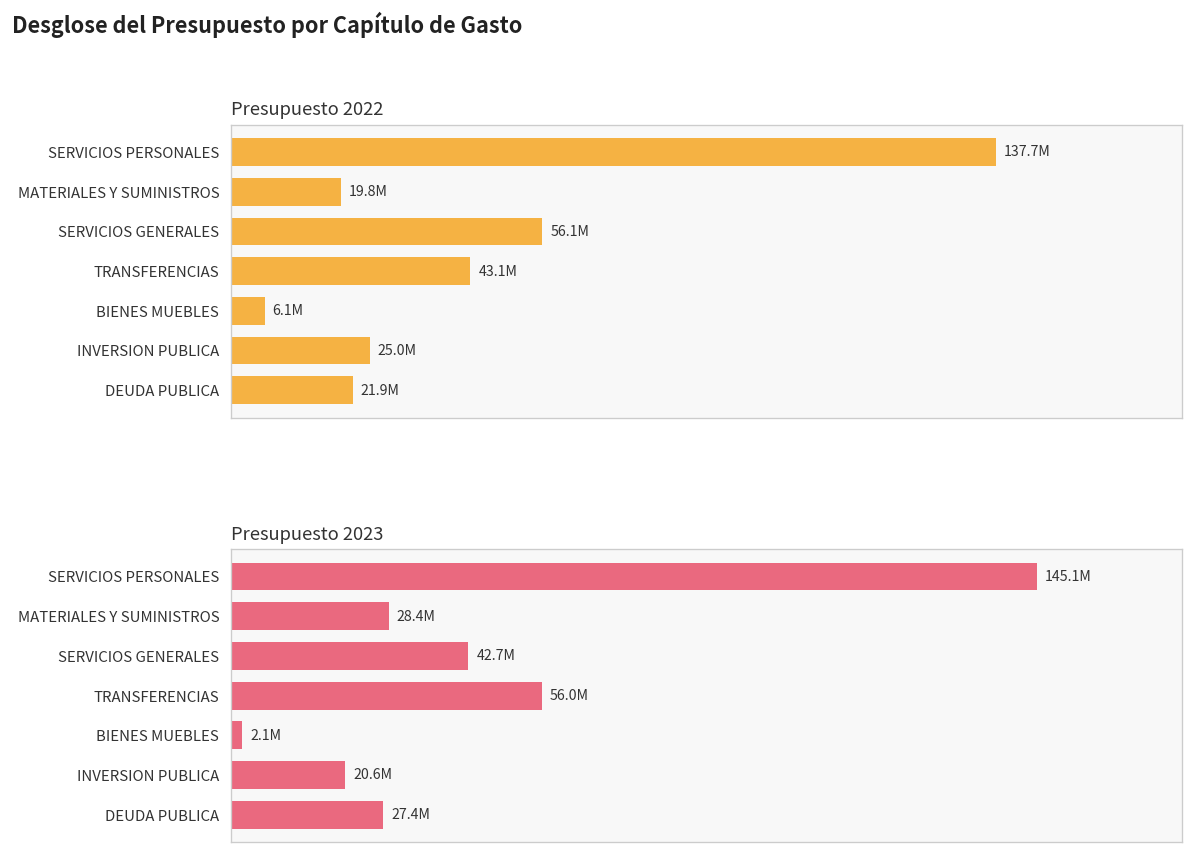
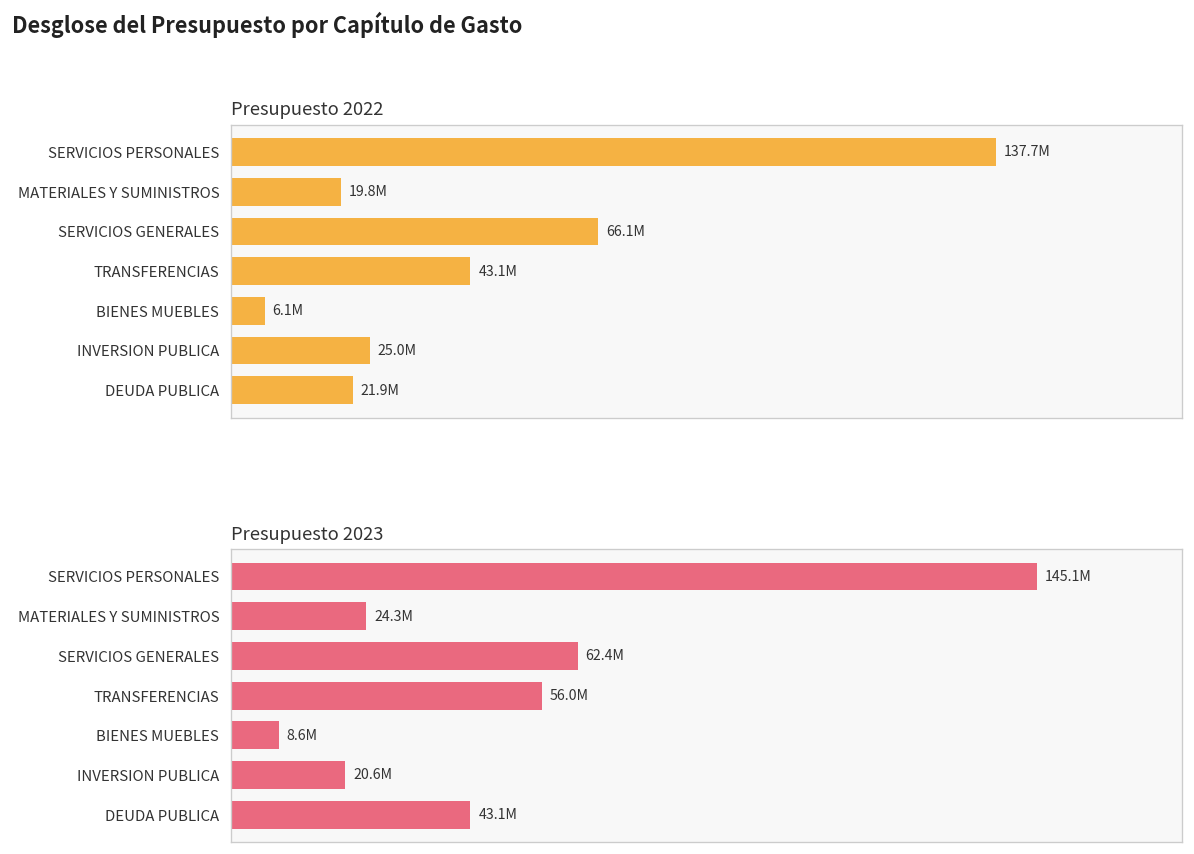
  {
    "Presupuesto 2022": {
      "SERVICIOS PERSONALES": "137.7M",
      "MATERIALES Y SUMINISTROS": "19.8M",
-     "SERVICIOS GENERALES": "56.1M",
+     "SERVICIOS GENERALES": "66.1M",
      "TRANSFERENCIAS": "43.1M",
      "BIENES MUEBLES": "6.1M",
      "INVERSION PUBLICA": "25.0M",
      "DEUDA PUBLICA": "21.9M"
    },
    "Presupuesto 2023": {
      "SERVICIOS PERSONALES": "145.1M",
-     "MATERIALES Y SUMINISTROS": "28.4M",
-     "SERVICIOS GENERALES": "42.7M",
+     "MATERIALES Y SUMINISTROS": "24.3M",
+     "SERVICIOS GENERALES": "62.4M",
      "TRANSFERENCIAS": "56.0M",
-     "BIENES MUEBLES": "2.1M",
+     "BIENES MUEBLES": "8.6M",
      "INVERSION PUBLICA": "20.6M",
-     "DEUDA PUBLICA": "27.4M"
+     "DEUDA PUBLICA": "43.1M"
    }
  }
